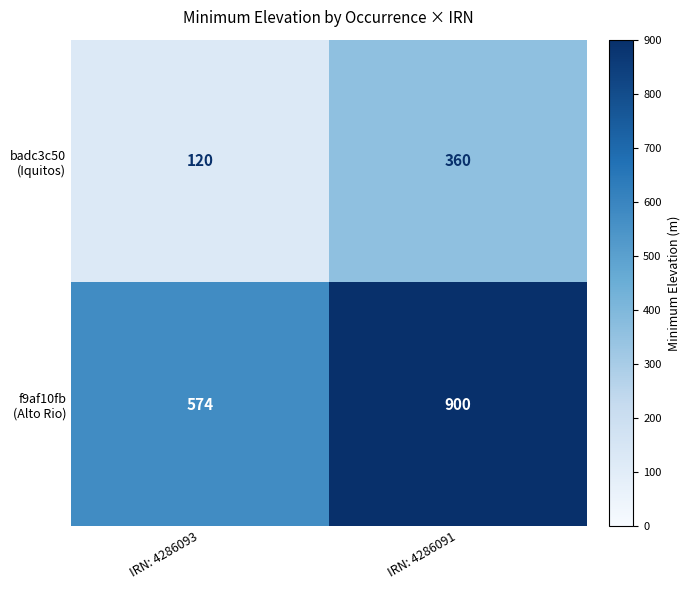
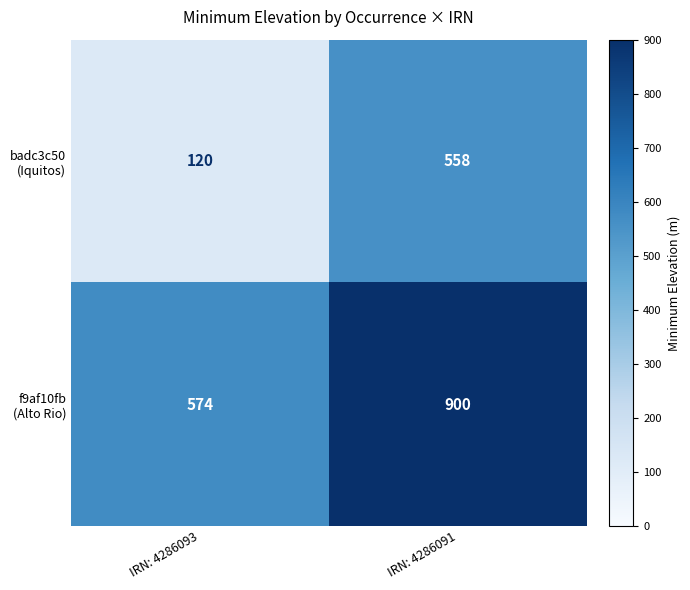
  {
    "badc3c50 (Iquitos)": {
      "IRN: 4286093": 120,
-     "IRN: 4286091": 360
+     "IRN: 4286091": 558
    },
    "f9af10fb (Alto Rio)": {
      "IRN: 4286093": 574,
      "IRN: 4286091": 900
    }
  }
